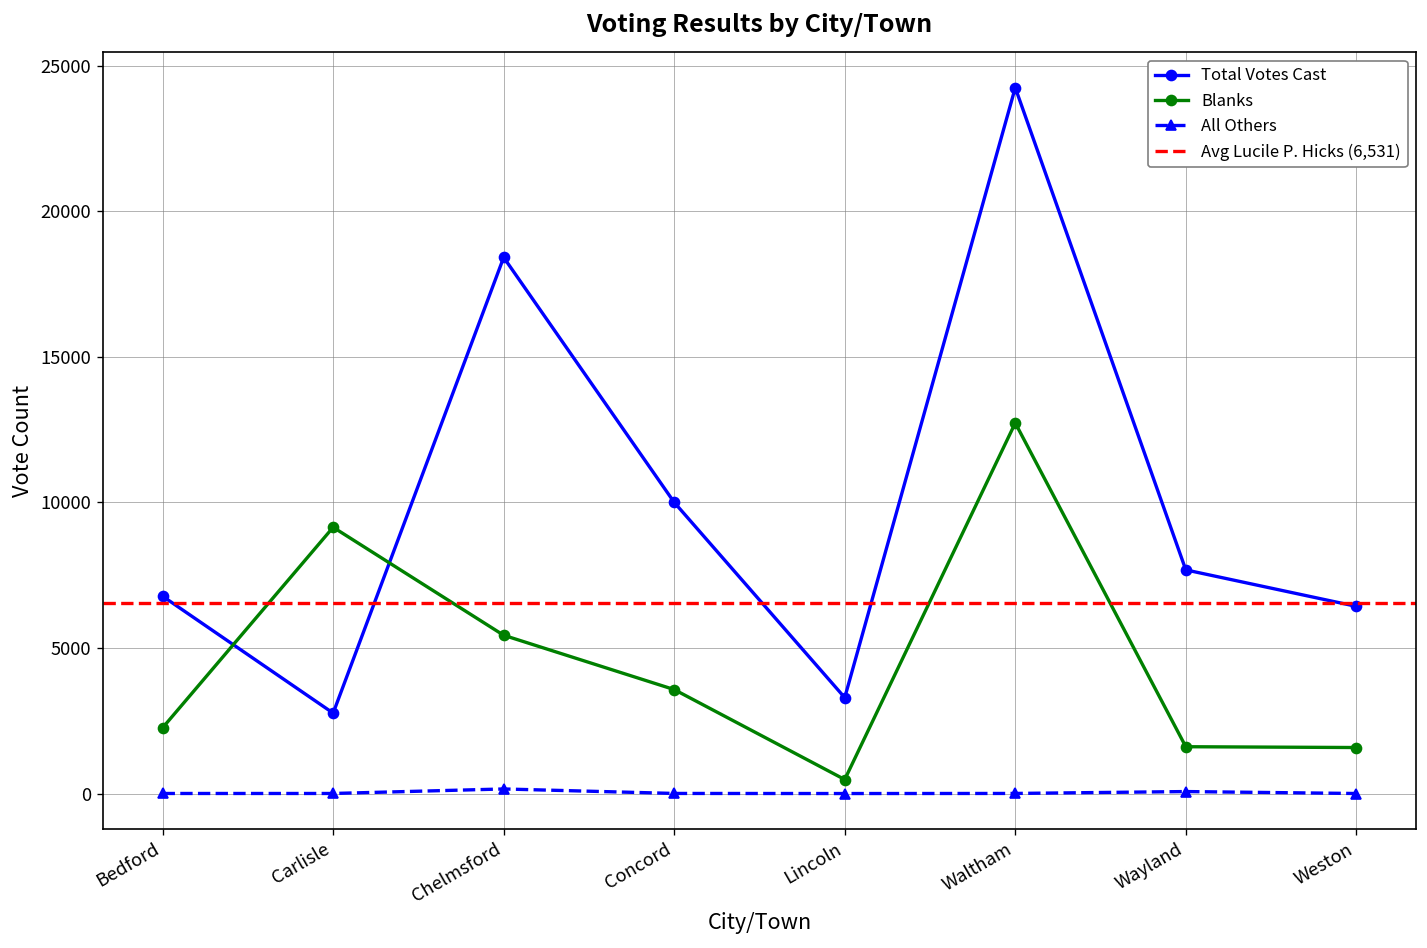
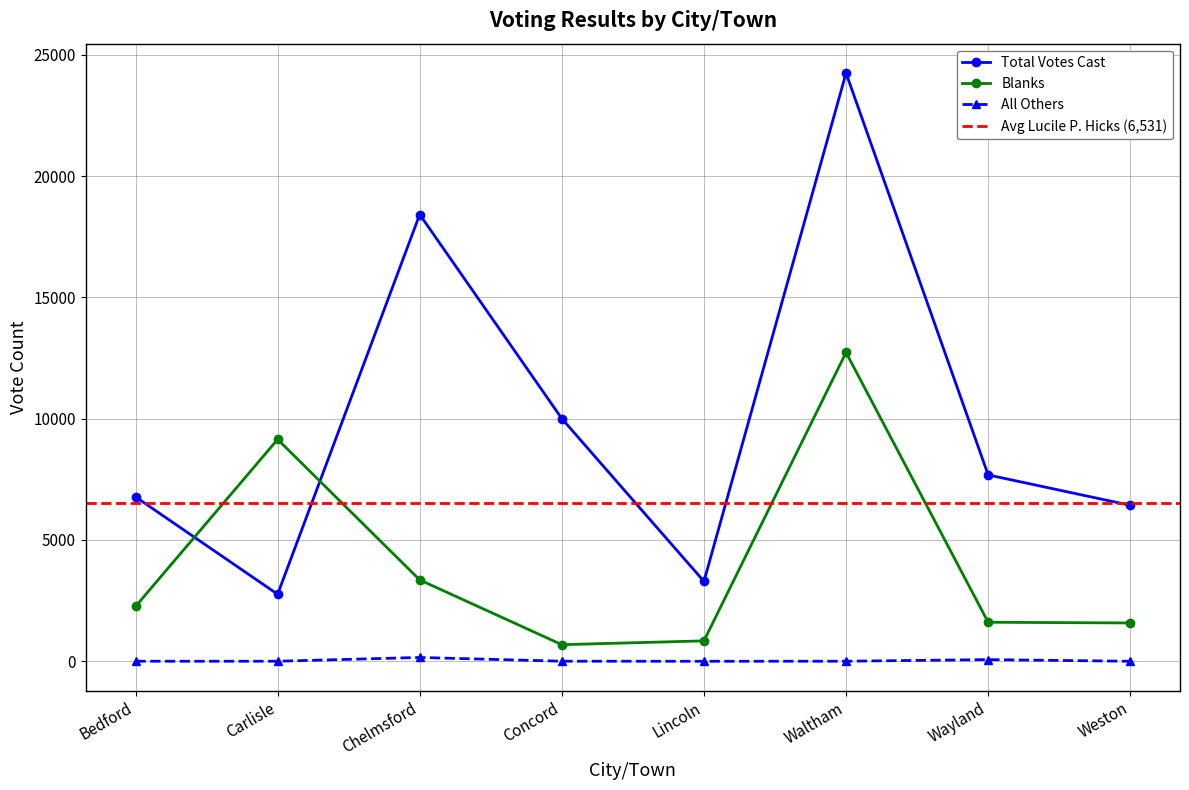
  {
    "Blanks": {
      "Bedford": 2300,
      "Carlisle": 9100,
-     "Chelmsford": 5400,
-     "Concord": 3600,
-     "Lincoln": 500,
+     "Chelmsford": 3400,
+     "Concord": 700,
+     "Lincoln": 800,
      "Waltham": 12700,
      "Wayland": 1600,
      "Weston": 1600
    }
  }
